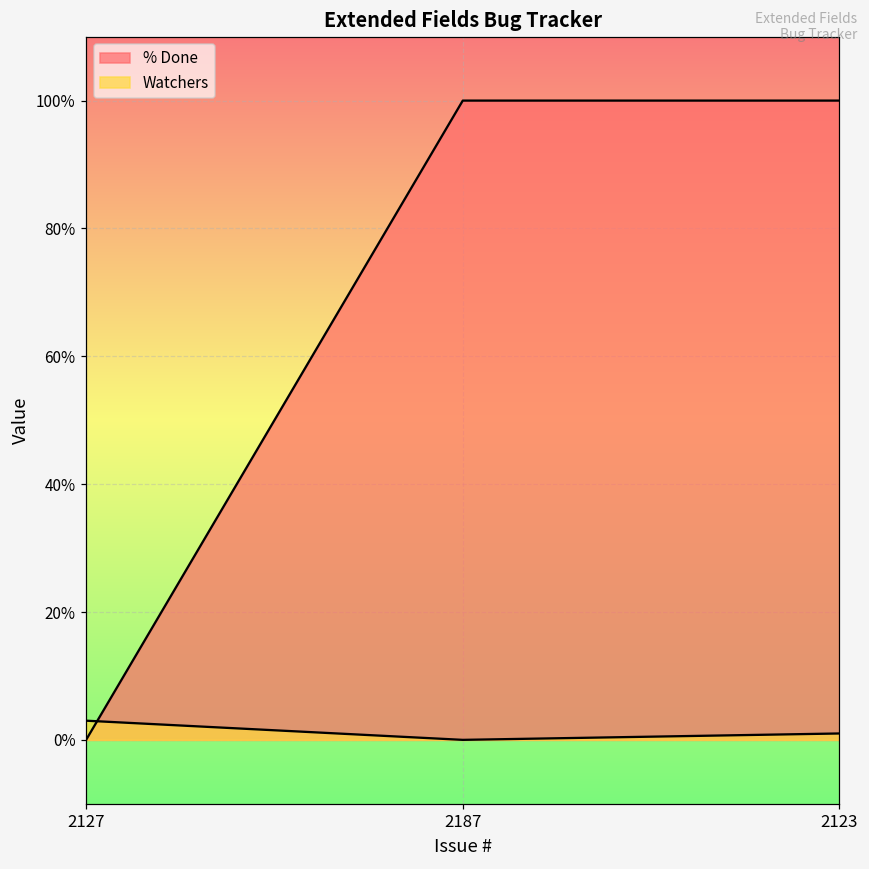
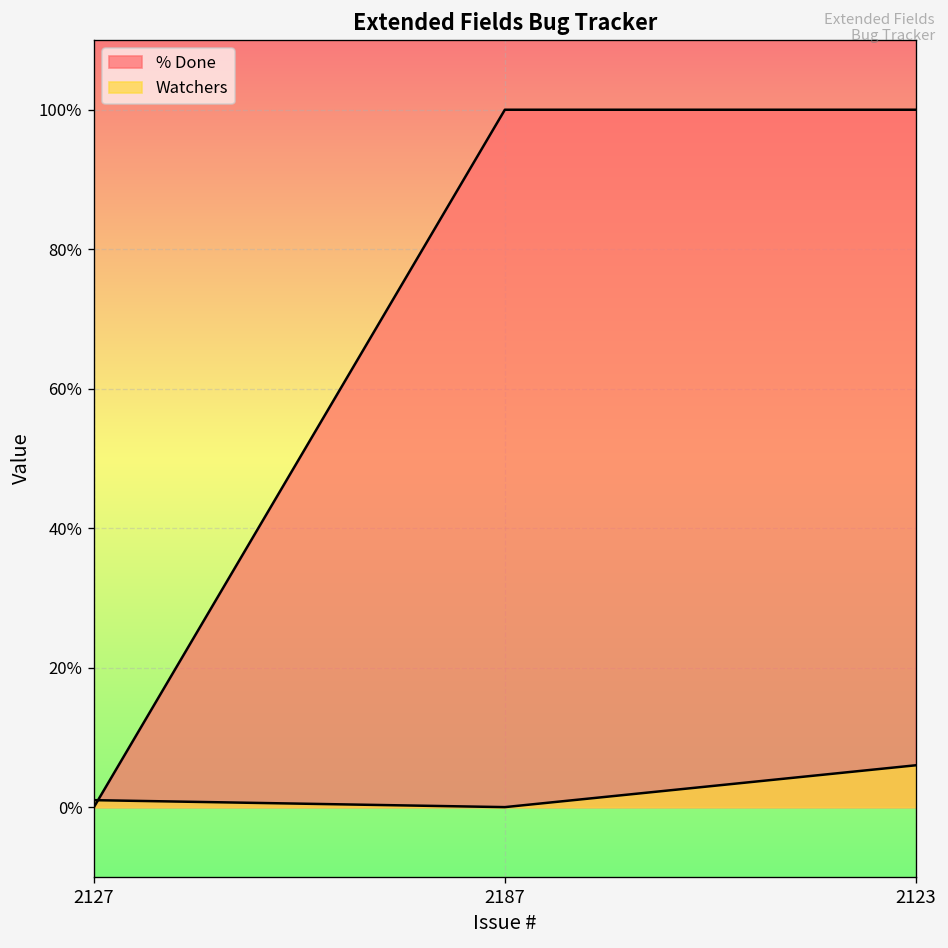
  {
    "% Done": {
      "2127": "0%",
      "2187": "100%",
      "2123": "100%"
    },
    "Watchers": {
-     "2127": "3%",
+     "2127": "1%",
      "2187": "0%",
-     "2123": "1%"
+     "2123": "6%"
    }
  }
